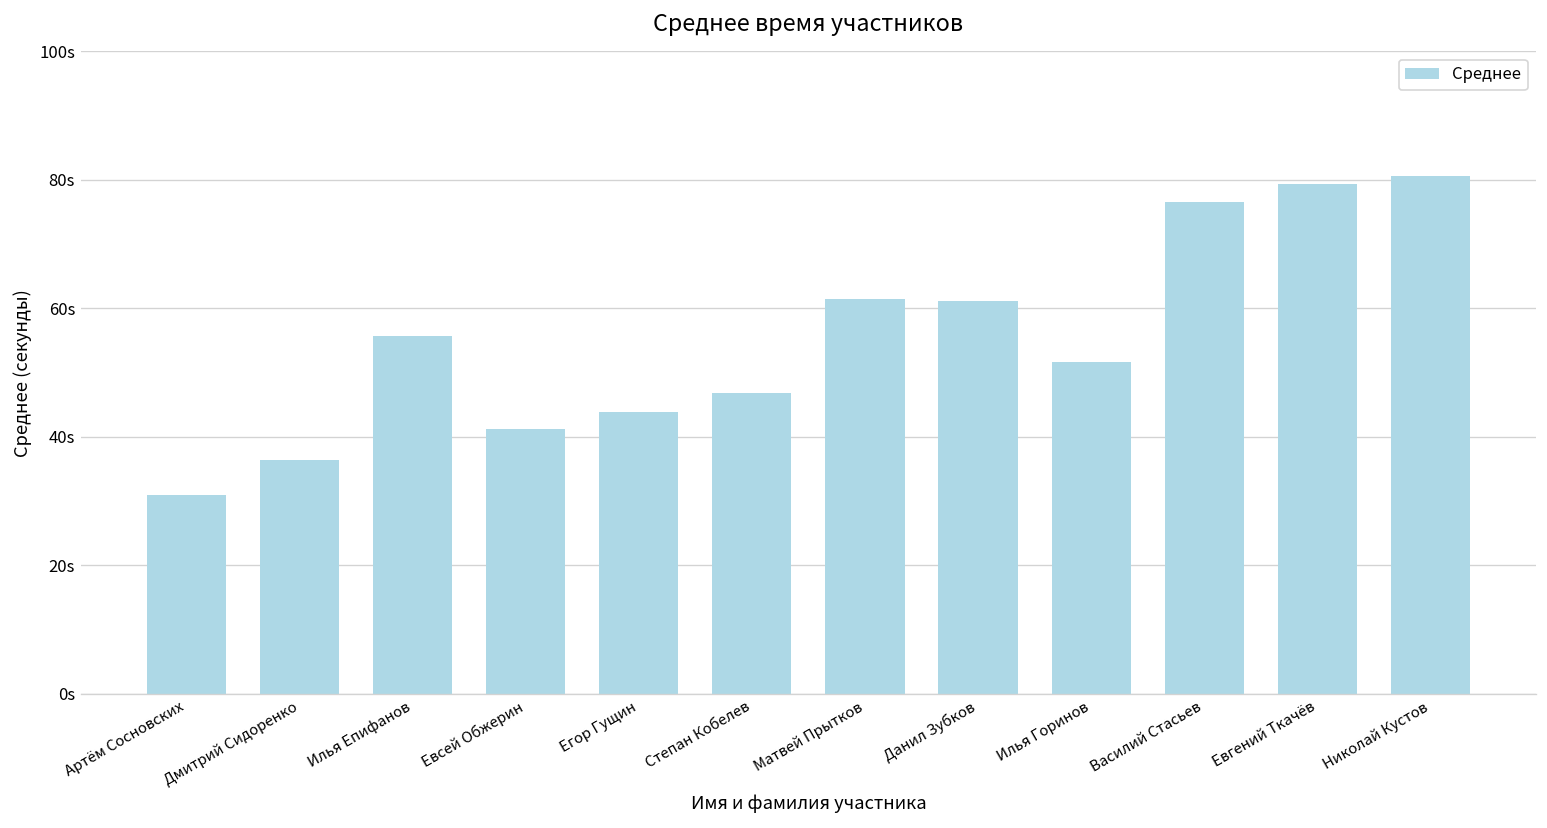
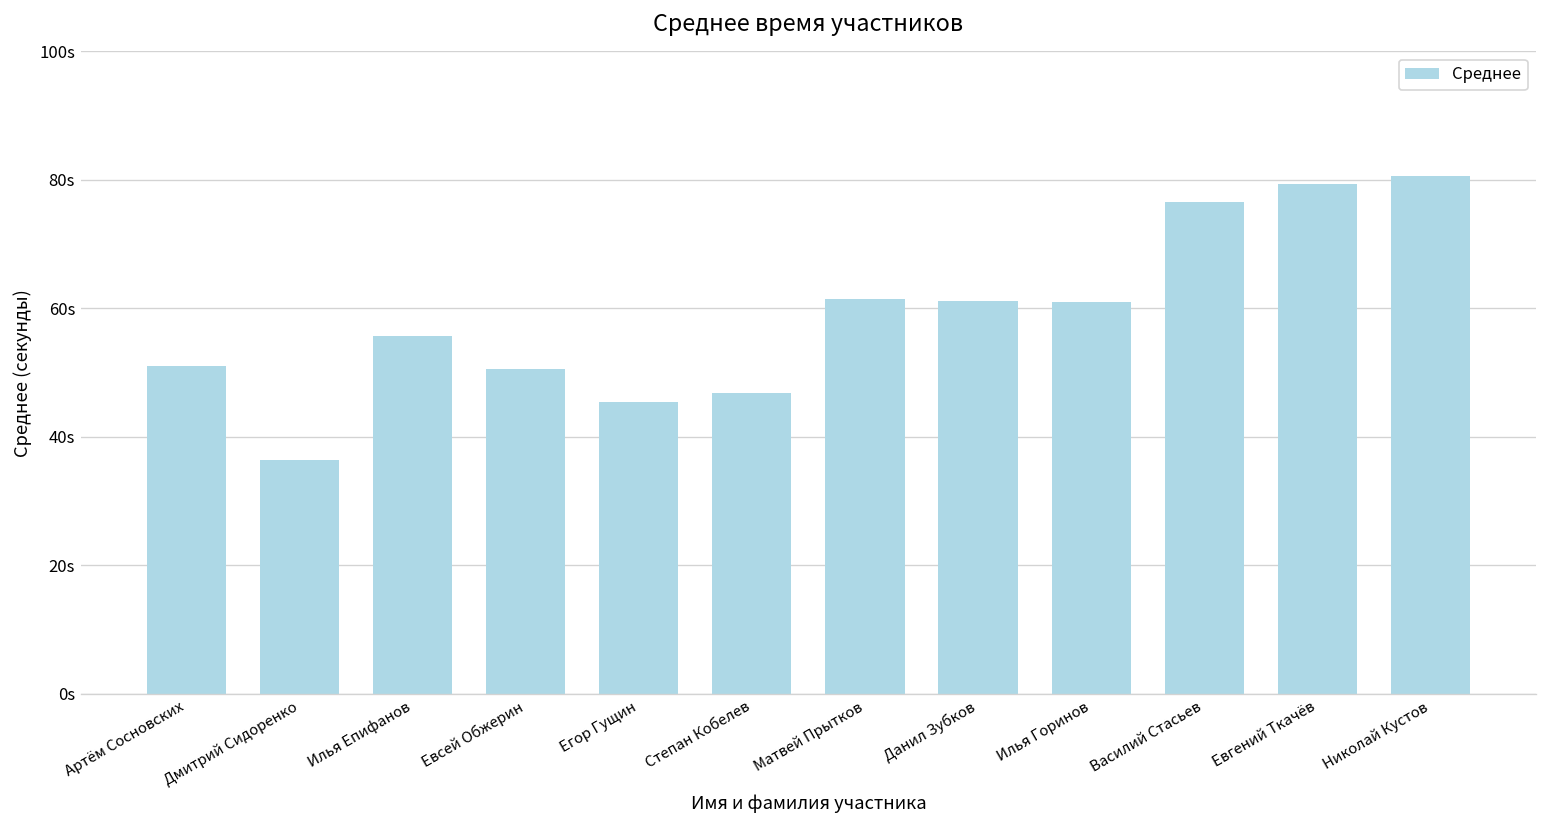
  {
-   "Артём Сосновских": "31s",
+   "Артём Сосновских": "51s",
    "Дмитрий Сидоренко": "36s",
    "Илья Епифанов": "56s",
-   "Евсей Обжерин": "41s",
-   "Егор Гущин": "44s",
+   "Евсей Обжерин": "51s",
+   "Егор Гущин": "45s",
    "Степан Кобелев": "47s",
    "Матвей Прытков": "61s",
    "Данил Зубков": "61s",
-   "Илья Горинов": "52s",
+   "Илья Горинов": "61s",
    "Василий Стасьев": "77s",
    "Евгений Ткачёв": "79s",
    "Николай Кустов": "81s"
  }
